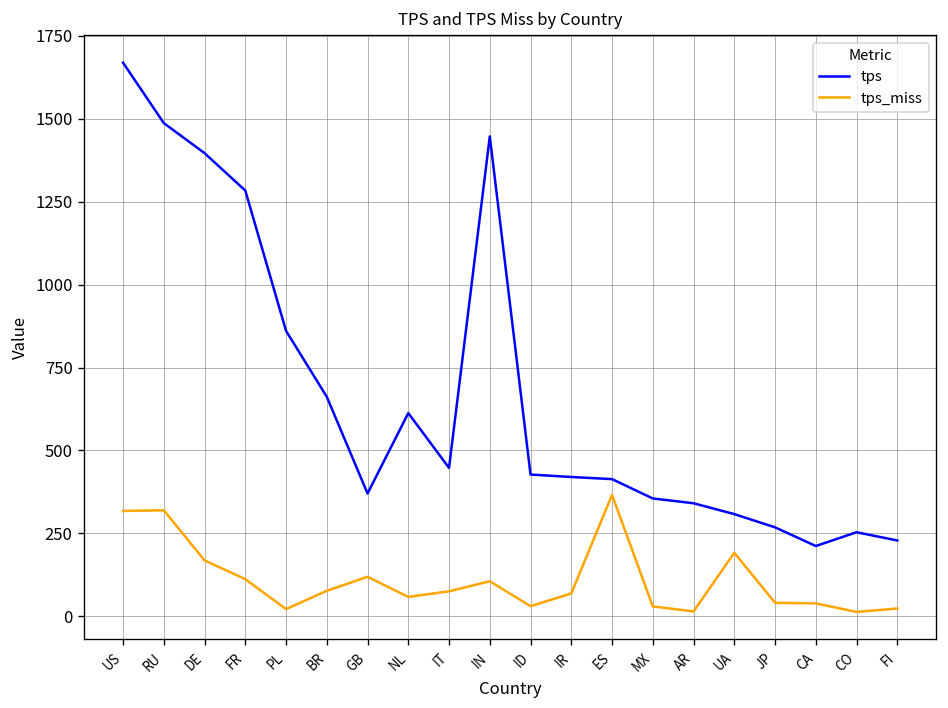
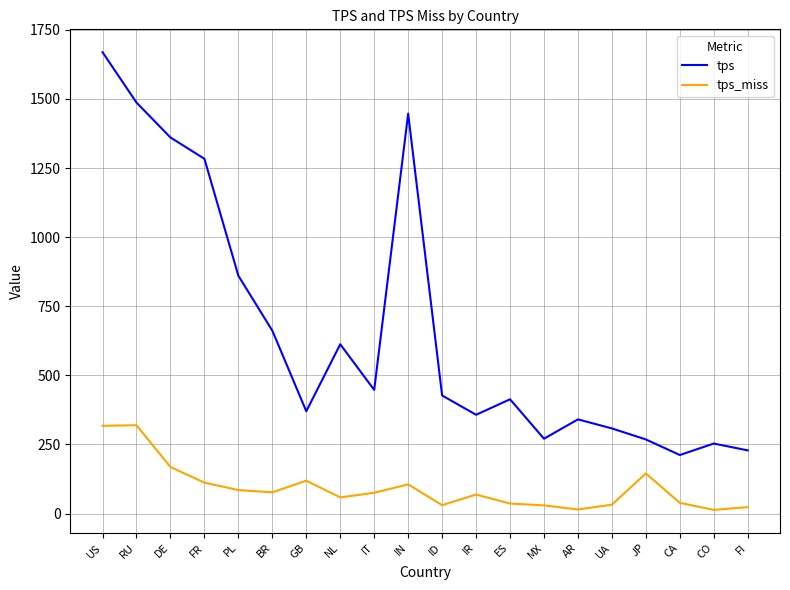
  {
    "tps": {
      "US": 1670,
      "RU": 1490,
-     "DE": 1400,
+     "DE": 1360,
      "FR": 1280,
      "PL": 860,
      "BR": 660,
      "GB": 370,
      "NL": 610,
      "IT": 450,
      "IN": 1450,
      "ID": 430,
-     "IR": 420,
+     "IR": 360,
      "ES": 410,
-     "MX": 360,
+     "MX": 270,
      "AR": 340,
      "UA": 310,
      "JP": 270,
      "CA": 210,
      "CO": 250,
      "FI": 230
    },
    "tps_miss": {
      "US": 320,
      "RU": 320,
      "DE": 170,
      "FR": 110,
-     "PL": 20,
+     "PL": 80,
      "BR": 80,
      "GB": 120,
      "NL": 60,
      "IT": 80,
      "IN": 110,
      "ID": 30,
      "IR": 70,
-     "ES": 370,
+     "ES": 40,
      "MX": 30,
      "AR": 10,
-     "UA": 190,
-     "JP": 40,
+     "UA": 30,
+     "JP": 150,
      "CA": 40,
      "CO": 10,
      "FI": 20
    }
  }
